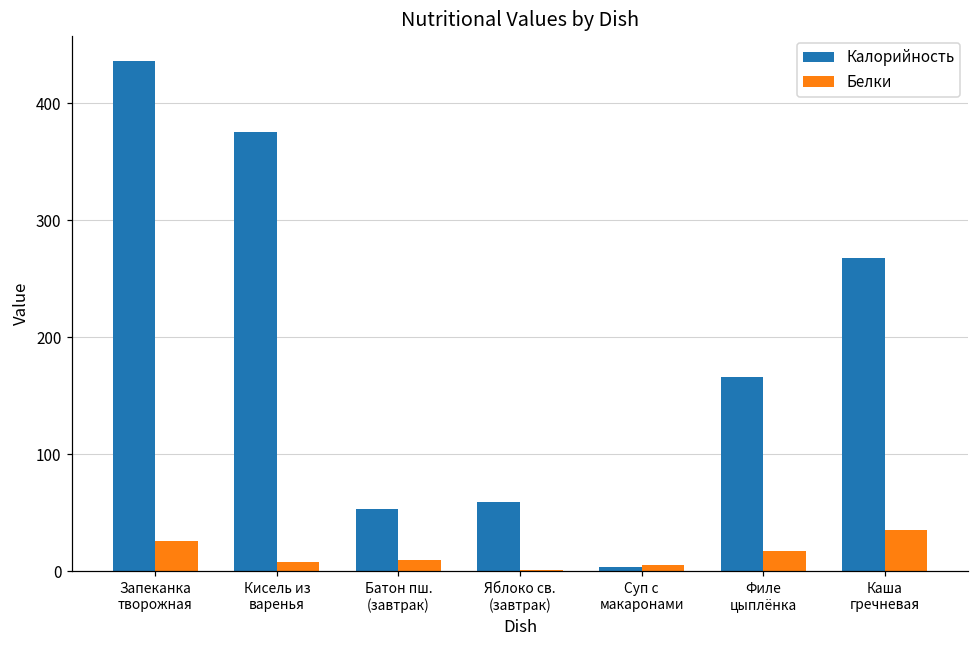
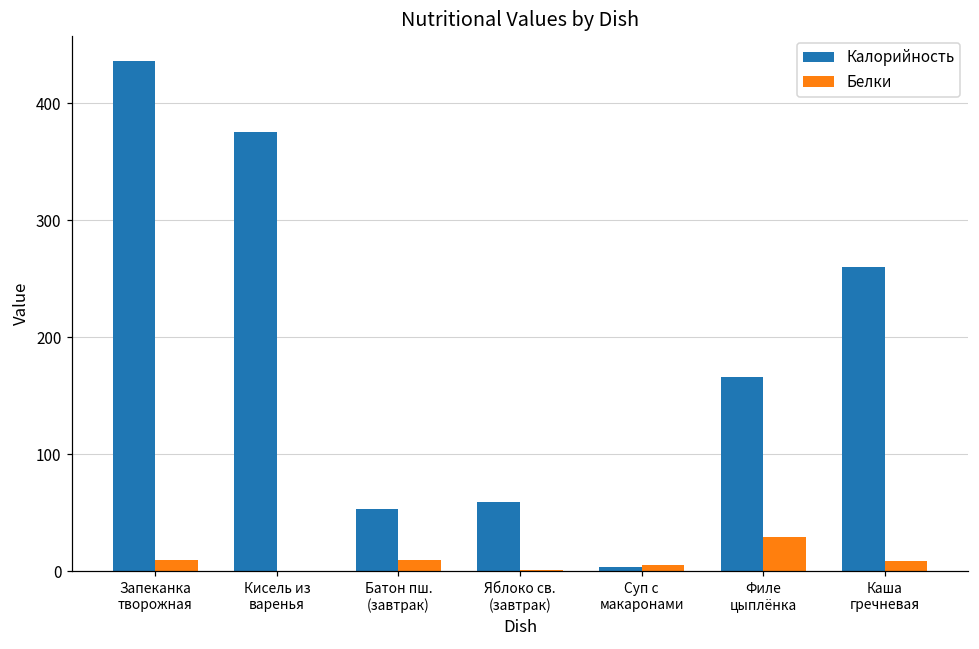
  {
    "Калорийность": {
      "Запеканка творожная": 436,
      "Кисель из варенья": 375,
      "Батон пш. (завтрак)": 53,
      "Яблоко св. (завтрак)": 59,
      "Суп с макаронами": 4,
      "Филе цыплёнка": 166,
-     "Каша гречневая": 268
+     "Каша гречневая": 260
    },
    "Белки": {
-     "Запеканка творожная": 26,
-     "Кисель из варенья": 8,
+     "Запеканка творожная": 10,
+     "Кисель из варенья": 0,
      "Батон пш. (завтрак)": 10,
      "Суп с макаронами": 5,
-     "Филе цыплёнка": 17,
-     "Каша гречневая": 35
+     "Филе цыплёнка": 29,
+     "Каша гречневая": 9
    }
  }
